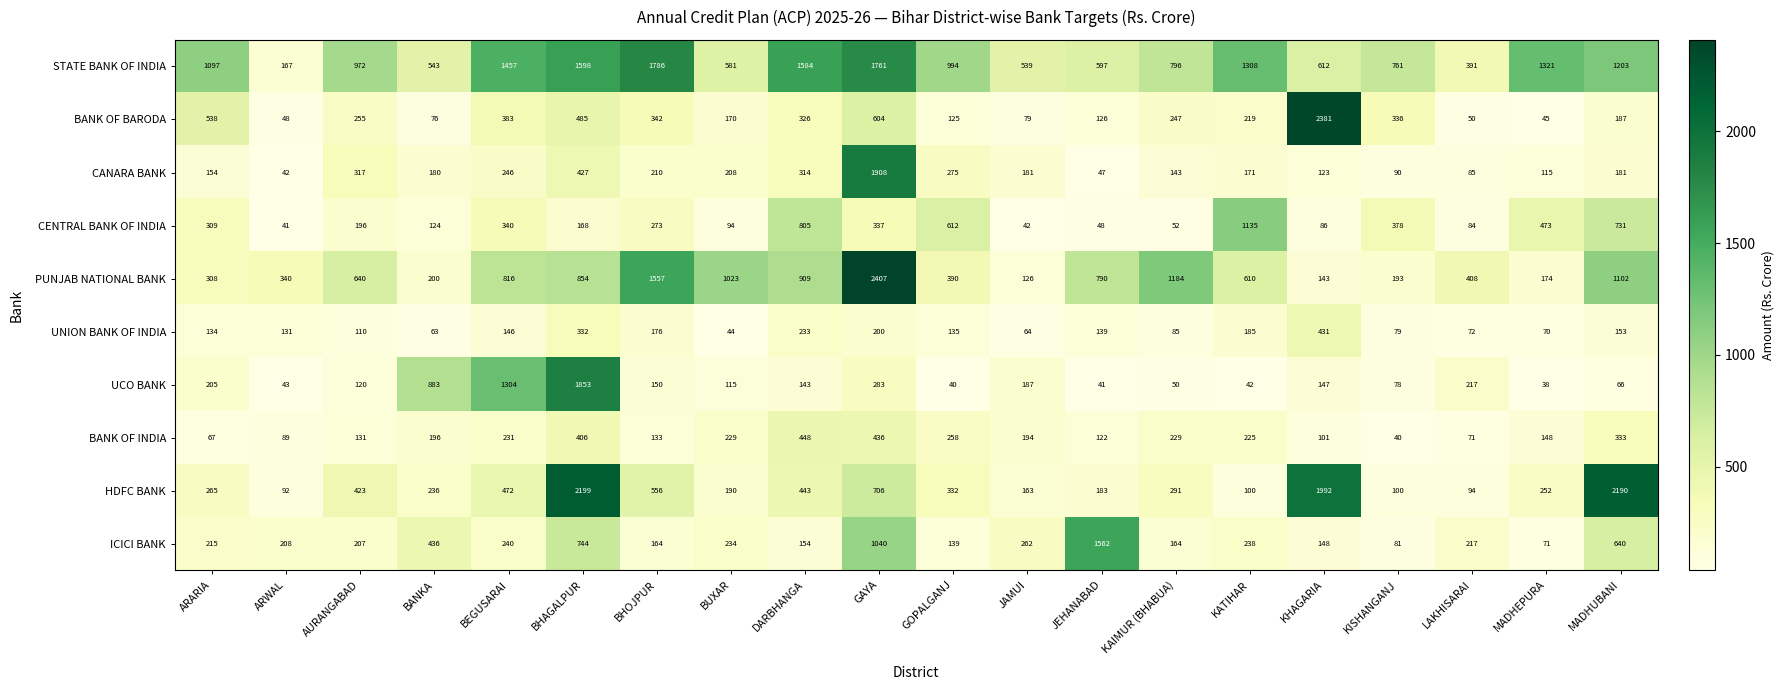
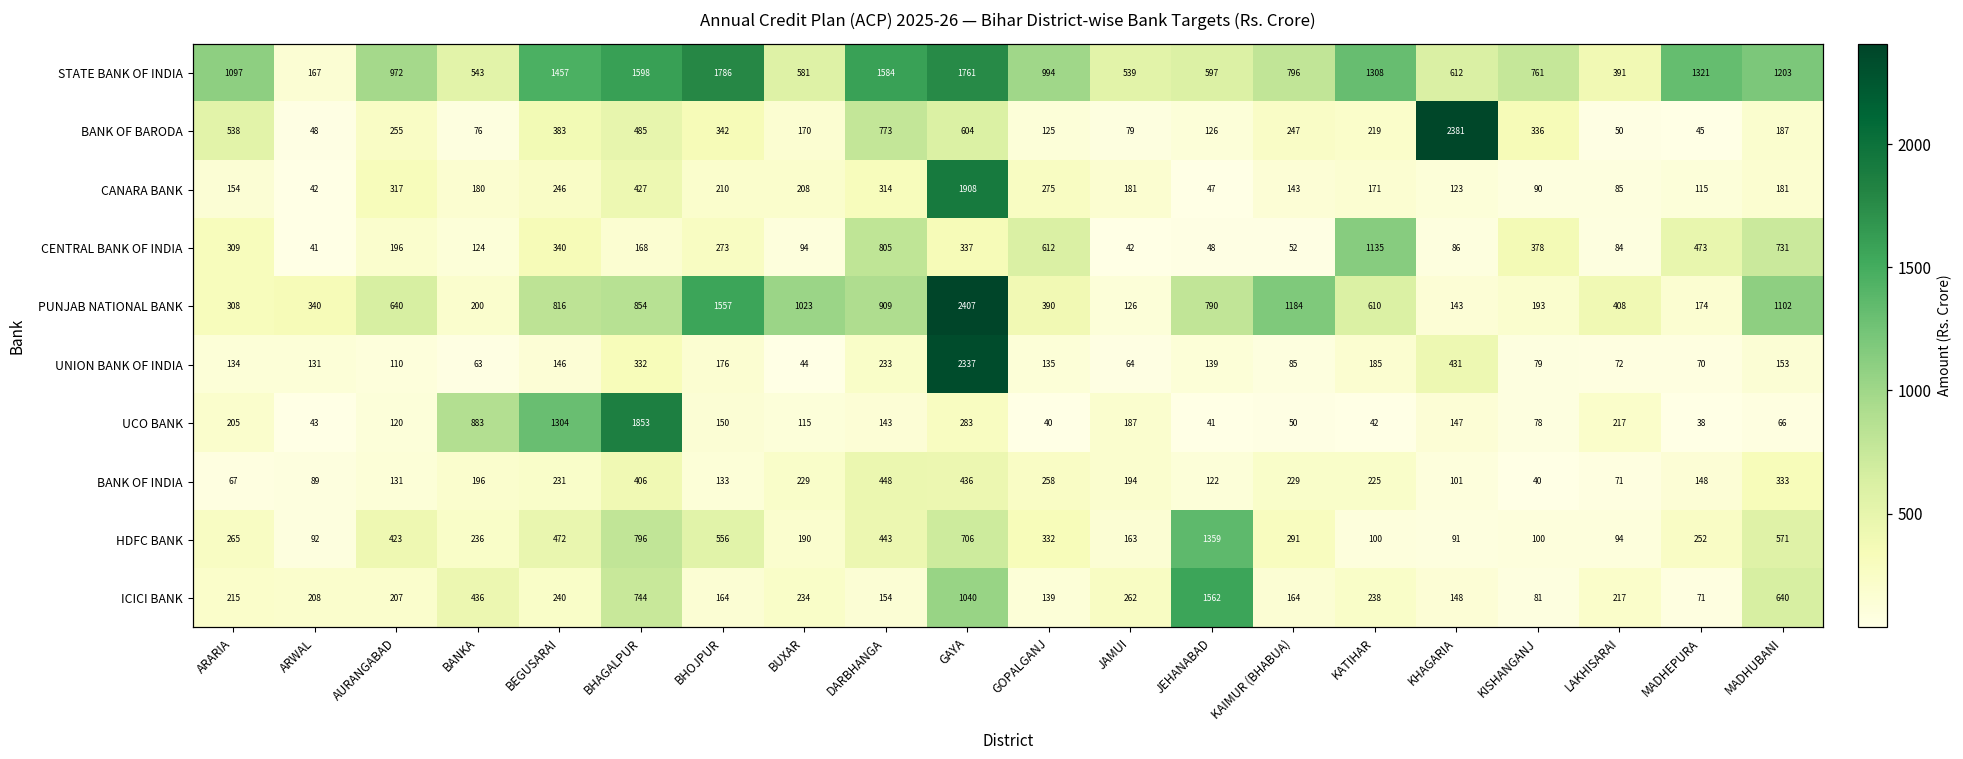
  {
    "STATE BANK OF INDIA": {
      "ARARIA": 1097,
      "ARWAL": 167,
      "AURANGABAD": 972,
      "BANKA": 543,
      "BEGUSARAI": 1457,
      "BHAGALPUR": 1598,
      "BHOJPUR": 1786,
      "BUXAR": 581,
      "DARBHANGA": 1584,
      "GAYA": 1761,
      "GOPALGANJ": 994,
      "JAMUI": 539,
      "JEHANABAD": 597,
      "KAIMUR (BHABUA)": 796,
      "KATIHAR": 1308,
      "KHAGARIA": 612,
      "KISHANGANJ": 761,
      "LAKHISARAI": 391,
      "MADHEPURA": 1321,
      "MADHUBANI": 1203
    },
    "BANK OF BARODA": {
      "ARARIA": 538,
      "ARWAL": 48,
      "AURANGABAD": 255,
      "BANKA": 76,
      "BEGUSARAI": 383,
      "BHAGALPUR": 485,
      "BHOJPUR": 342,
      "BUXAR": 170,
-     "DARBHANGA": 326,
+     "DARBHANGA": 773,
      "GAYA": 604,
      "GOPALGANJ": 125,
      "JAMUI": 79,
      "JEHANABAD": 126,
      "KAIMUR (BHABUA)": 247,
      "KATIHAR": 219,
      "KHAGARIA": 2381,
      "KISHANGANJ": 336,
      "LAKHISARAI": 50,
      "MADHEPURA": 45,
      "MADHUBANI": 187
    },
    "CANARA BANK": {
      "ARARIA": 154,
      "ARWAL": 42,
      "AURANGABAD": 317,
      "BANKA": 180,
      "BEGUSARAI": 246,
      "BHAGALPUR": 427,
      "BHOJPUR": 210,
      "BUXAR": 208,
      "DARBHANGA": 314,
      "GAYA": 1908,
      "GOPALGANJ": 275,
      "JAMUI": 181,
      "JEHANABAD": 47,
      "KAIMUR (BHABUA)": 143,
      "KATIHAR": 171,
      "KHAGARIA": 123,
      "KISHANGANJ": 90,
      "LAKHISARAI": 85,
      "MADHEPURA": 115,
      "MADHUBANI": 181
    },
    "CENTRAL BANK OF INDIA": {
      "ARARIA": 309,
      "ARWAL": 41,
      "AURANGABAD": 196,
      "BANKA": 124,
      "BEGUSARAI": 340,
      "BHAGALPUR": 168,
      "BHOJPUR": 273,
      "BUXAR": 94,
      "DARBHANGA": 805,
      "GAYA": 337,
      "GOPALGANJ": 612,
      "JAMUI": 42,
      "JEHANABAD": 48,
      "KAIMUR (BHABUA)": 52,
      "KATIHAR": 1135,
      "KHAGARIA": 86,
      "KISHANGANJ": 378,
      "LAKHISARAI": 84,
      "MADHEPURA": 473,
      "MADHUBANI": 731
    },
    "PUNJAB NATIONAL BANK": {
      "ARARIA": 308,
      "ARWAL": 340,
      "AURANGABAD": 640,
      "BANKA": 200,
      "BEGUSARAI": 816,
      "BHAGALPUR": 854,
      "BHOJPUR": 1557,
      "BUXAR": 1023,
      "DARBHANGA": 909,
      "GAYA": 2407,
      "GOPALGANJ": 390,
      "JAMUI": 126,
      "JEHANABAD": 790,
      "KAIMUR (BHABUA)": 1184,
      "KATIHAR": 610,
      "KHAGARIA": 143,
      "KISHANGANJ": 193,
      "LAKHISARAI": 408,
      "MADHEPURA": 174,
      "MADHUBANI": 1102
    },
    "UNION BANK OF INDIA": {
      "ARARIA": 134,
      "ARWAL": 131,
      "AURANGABAD": 110,
      "BANKA": 63,
      "BEGUSARAI": 146,
      "BHAGALPUR": 332,
      "BHOJPUR": 176,
      "BUXAR": 44,
      "DARBHANGA": 233,
-     "GAYA": 200,
+     "GAYA": 2337,
      "GOPALGANJ": 135,
      "JAMUI": 64,
      "JEHANABAD": 139,
      "KAIMUR (BHABUA)": 85,
      "KATIHAR": 185,
      "KHAGARIA": 431,
      "KISHANGANJ": 79,
      "LAKHISARAI": 72,
      "MADHEPURA": 70,
      "MADHUBANI": 153
    },
    "UCO BANK": {
      "ARARIA": 205,
      "ARWAL": 43,
      "AURANGABAD": 120,
      "BANKA": 883,
      "BEGUSARAI": 1304,
      "BHAGALPUR": 1853,
      "BHOJPUR": 150,
      "BUXAR": 115,
      "DARBHANGA": 143,
      "GAYA": 283,
      "GOPALGANJ": 40,
      "JAMUI": 187,
      "JEHANABAD": 41,
      "KAIMUR (BHABUA)": 50,
      "KATIHAR": 42,
      "KHAGARIA": 147,
      "KISHANGANJ": 78,
      "LAKHISARAI": 217,
      "MADHEPURA": 38,
      "MADHUBANI": 66
    },
    "BANK OF INDIA": {
      "ARARIA": 67,
      "ARWAL": 89,
      "AURANGABAD": 131,
      "BANKA": 196,
      "BEGUSARAI": 231,
      "BHAGALPUR": 406,
      "BHOJPUR": 133,
      "BUXAR": 229,
      "DARBHANGA": 448,
      "GAYA": 436,
      "GOPALGANJ": 258,
      "JAMUI": 194,
      "JEHANABAD": 122,
      "KAIMUR (BHABUA)": 229,
      "KATIHAR": 225,
      "KHAGARIA": 101,
      "KISHANGANJ": 40,
      "LAKHISARAI": 71,
      "MADHEPURA": 148,
      "MADHUBANI": 333
    },
    "HDFC BANK": {
      "ARARIA": 265,
      "ARWAL": 92,
      "AURANGABAD": 423,
      "BANKA": 236,
      "BEGUSARAI": 472,
-     "BHAGALPUR": 2199,
+     "BHAGALPUR": 796,
      "BHOJPUR": 556,
      "BUXAR": 190,
      "DARBHANGA": 443,
      "GAYA": 706,
      "GOPALGANJ": 332,
      "JAMUI": 163,
-     "JEHANABAD": 183,
+     "JEHANABAD": 1359,
      "KAIMUR (BHABUA)": 291,
      "KATIHAR": 100,
-     "KHAGARIA": 1992,
+     "KHAGARIA": 91,
      "KISHANGANJ": 100,
      "LAKHISARAI": 94,
      "MADHEPURA": 252,
-     "MADHUBANI": 2190
+     "MADHUBANI": 571
    },
    "ICICI BANK": {
      "ARARIA": 215,
      "ARWAL": 208,
      "AURANGABAD": 207,
      "BANKA": 436,
      "BEGUSARAI": 240,
      "BHAGALPUR": 744,
      "BHOJPUR": 164,
      "BUXAR": 234,
      "DARBHANGA": 154,
      "GAYA": 1040,
      "GOPALGANJ": 139,
      "JAMUI": 262,
      "JEHANABAD": 1562,
      "KAIMUR (BHABUA)": 164,
      "KATIHAR": 238,
      "KHAGARIA": 148,
      "KISHANGANJ": 81,
      "LAKHISARAI": 217,
      "MADHEPURA": 71,
      "MADHUBANI": 640
    }
  }
